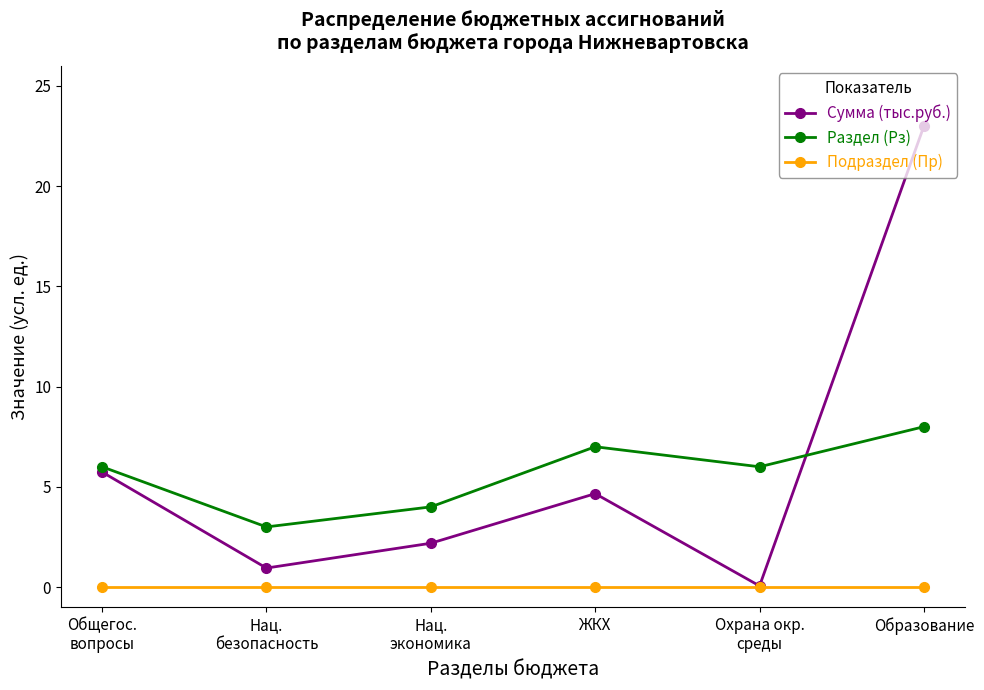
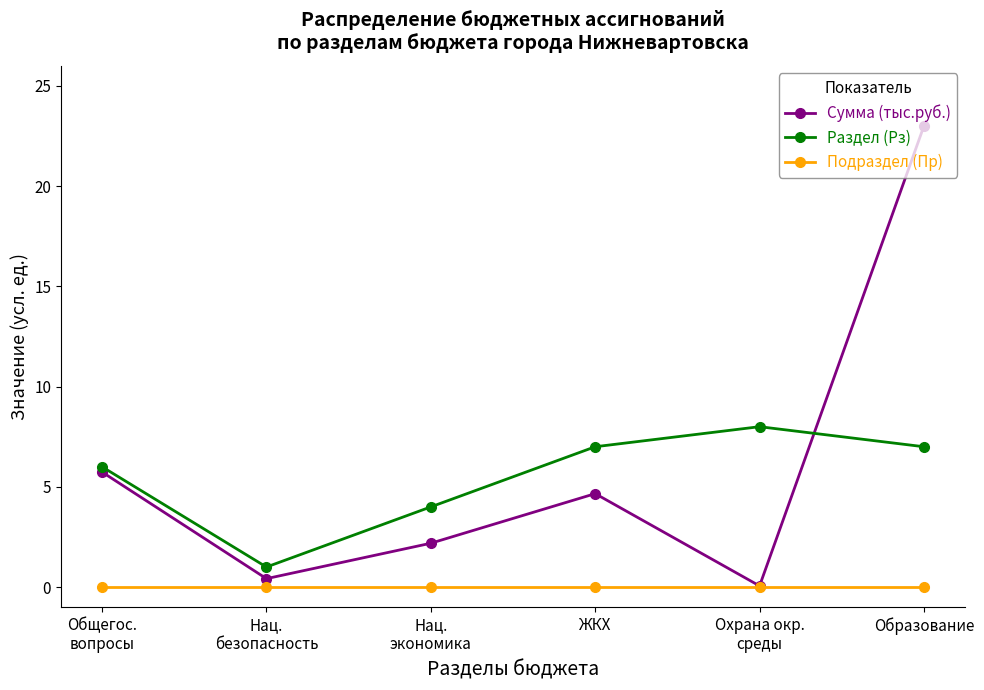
  {
    "Сумма (тыс.руб.)": {
      "Общегос. вопросы": 5.7,
-     "Нац. безопасность": 0.9,
+     "Нац. безопасность": 0.4,
      "Нац. экономика": 2.2,
      "ЖКХ": 4.7
    },
    "Раздел (Рз)": {
      "Общегос. вопросы": 6,
-     "Нац. безопасность": 3,
+     "Нац. безопасность": 1,
      "Нац. экономика": 4,
      "ЖКХ": 7,
-     "Охрана окр. среды": 6,
-     "Образование": 8
+     "Охрана окр. среды": 8,
+     "Образование": 7
    },
    "Подраздел (Пр)": {
      "Общегос. вопросы": 0.0,
      "Нац. безопасность": 0.0,
      "Нац. экономика": 0.0,
      "ЖКХ": 0.0,
      "Образование": 0.0
    }
  }
